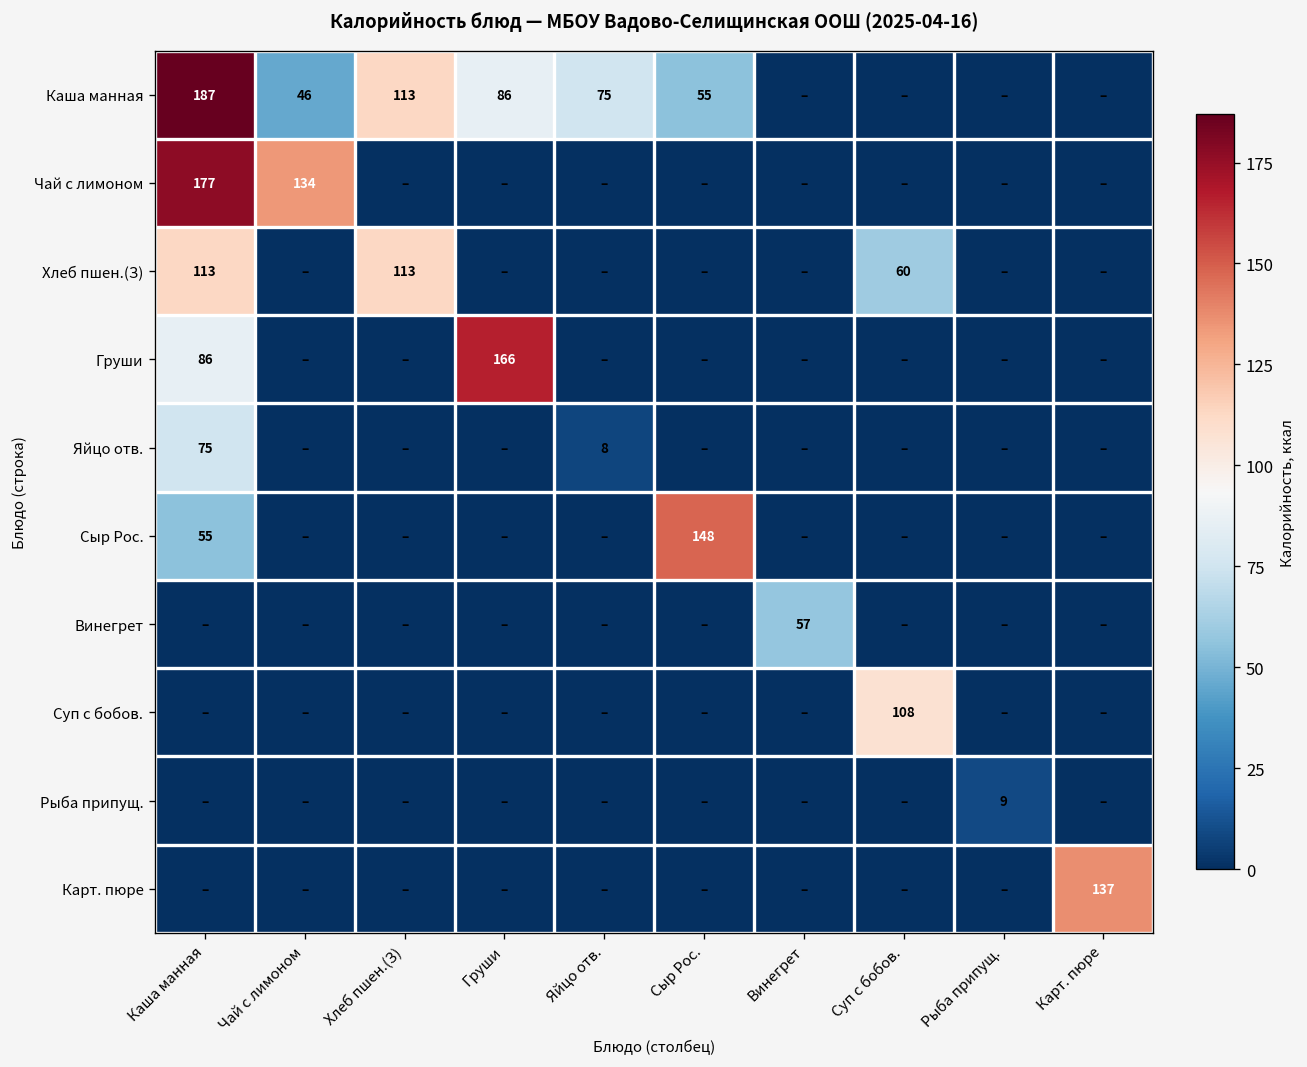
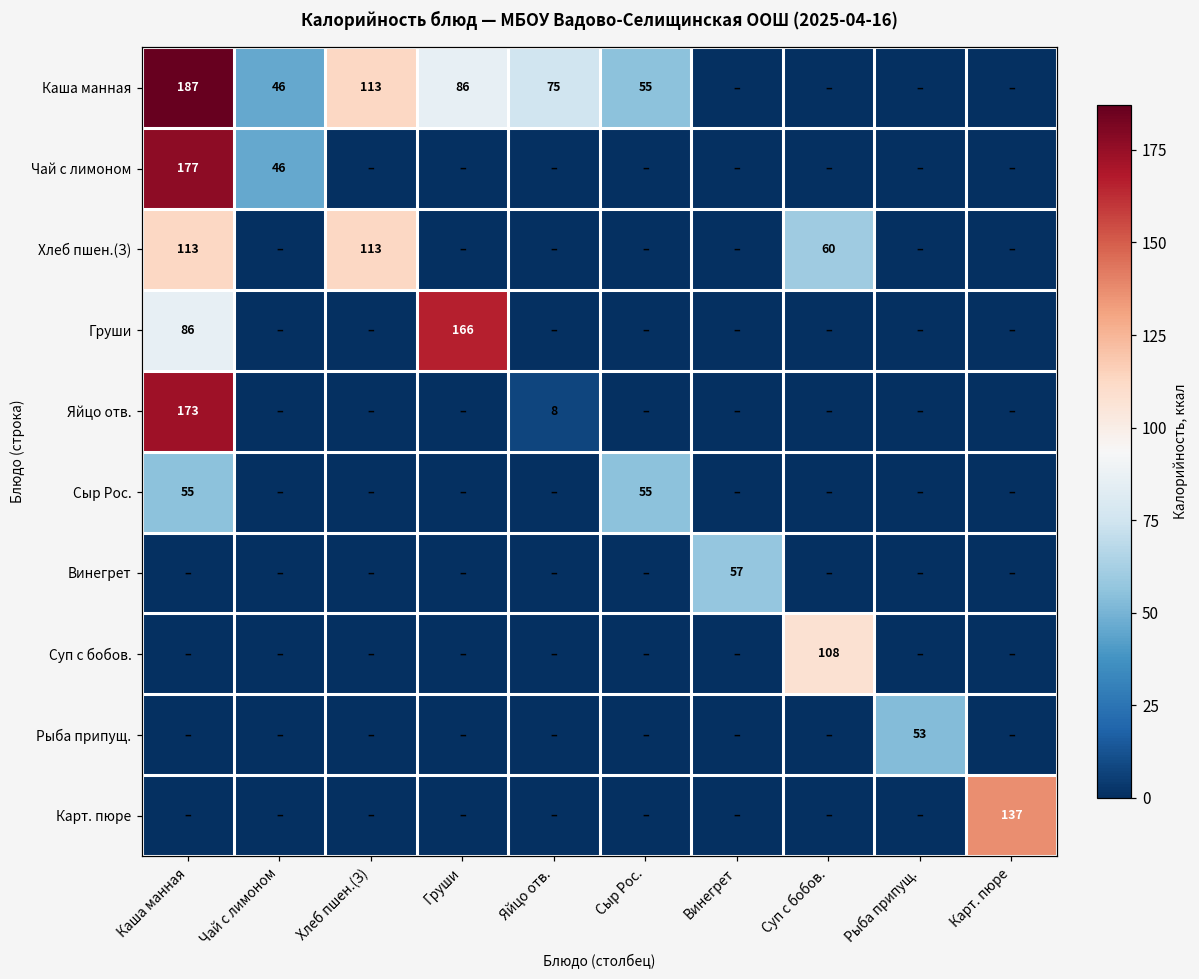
  {
    "Каша манная": {
      "Каша манная": 187,
      "Чай с лимоном": 46,
      "Хлеб пшен.(З)": 113,
      "Груши": 86,
      "Яйцо отв.": 75,
      "Сыр Рос.": 55
    },
    "Чай с лимоном": {
      "Каша манная": 177,
-     "Чай с лимоном": 134
+     "Чай с лимоном": 46
    },
    "Хлеб пшен.(З)": {
      "Каша манная": 113,
      "Хлеб пшен.(З)": 113,
      "Суп с бобов.": 60
    },
    "Груши": {
      "Каша манная": 86,
      "Груши": 166
    },
    "Яйцо отв.": {
-     "Каша манная": 75,
+     "Каша манная": 173,
      "Яйцо отв.": 8
    },
    "Сыр Рос.": {
      "Каша манная": 55,
-     "Сыр Рос.": 148
+     "Сыр Рос.": 55
    },
    "Винегрет": {
      "Винегрет": 57
    },
    "Суп с бобов.": {
      "Суп с бобов.": 108
    },
    "Рыба припущ.": {
-     "Рыба припущ.": 9
+     "Рыба припущ.": 53
    },
    "Карт. пюре": {
      "Карт. пюре": 137
    }
  }
